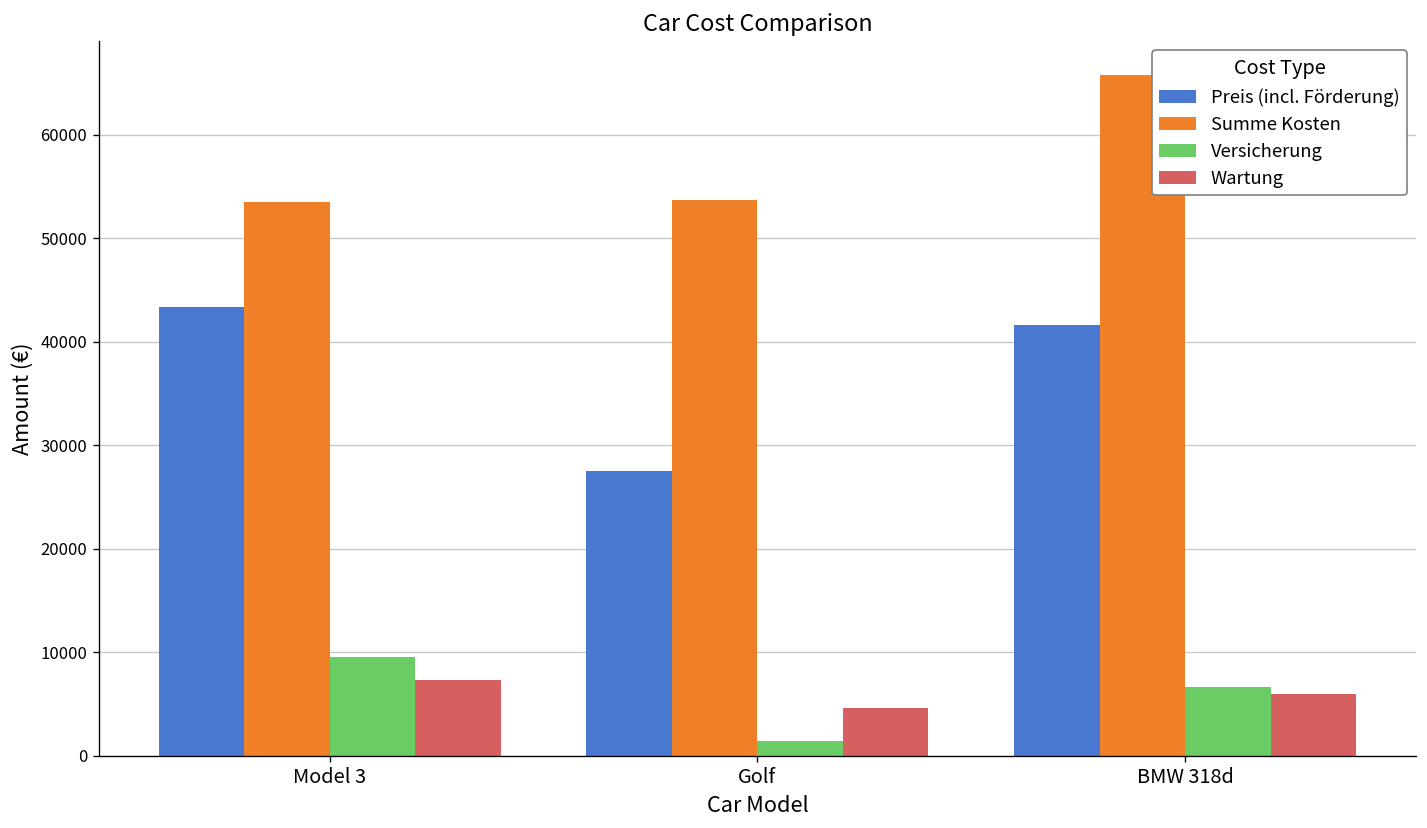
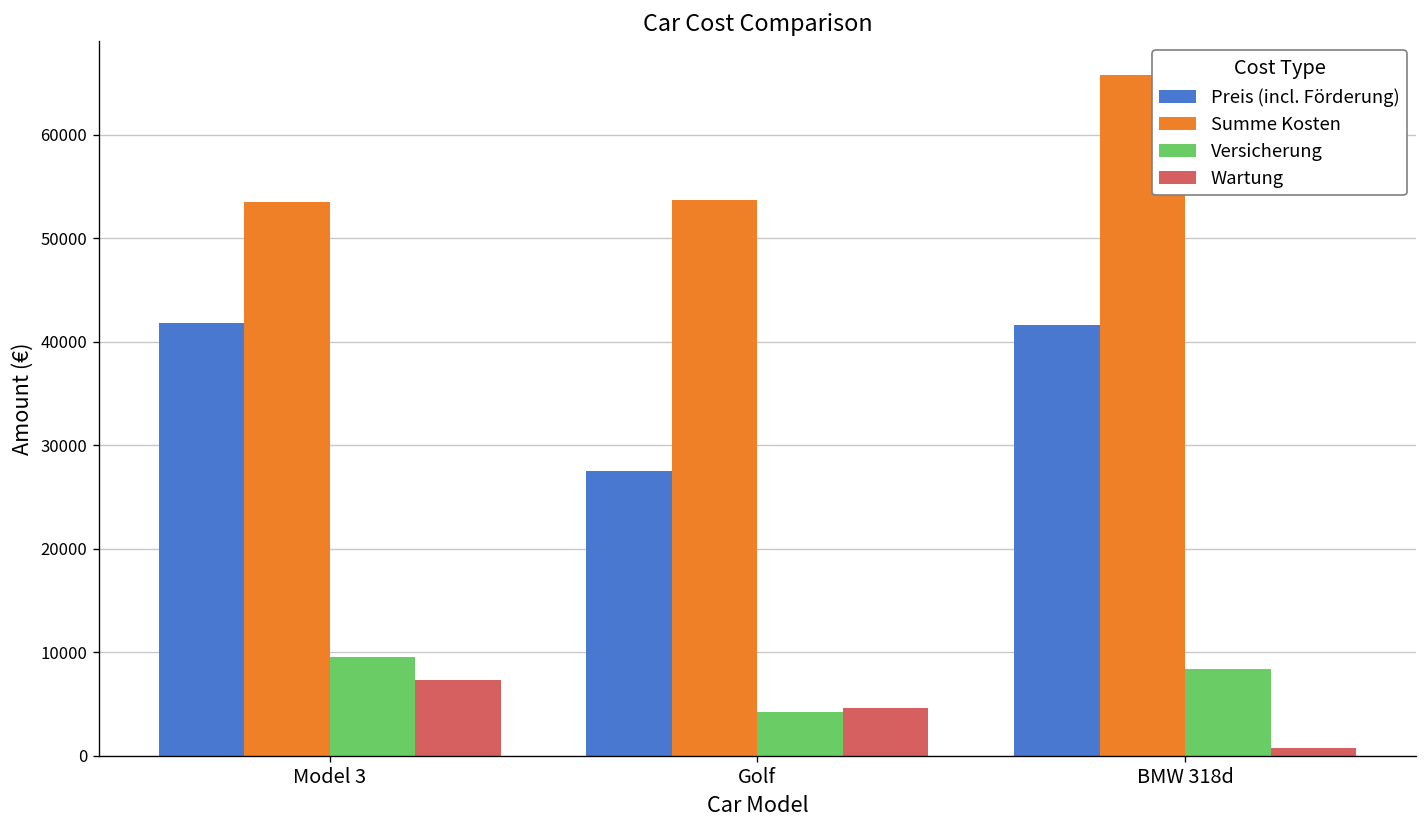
  {
    "Preis (incl. Förderung)": {
-     "Model 3": 43000,
+     "Model 3": 42000,
      "Golf": 28000,
      "BMW 318d": 42000
    },
    "Summe Kosten": {
      "Model 3": 53000,
      "Golf": 54000,
      "BMW 318d": 66000
    },
    "Versicherung": {
      "Model 3": 10000,
-     "Golf": 1000,
-     "BMW 318d": 7000
+     "Golf": 4000,
+     "BMW 318d": 8000
    },
    "Wartung": {
      "Model 3": 7000,
      "Golf": 5000,
-     "BMW 318d": 6000
+     "BMW 318d": 1000
    }
  }
